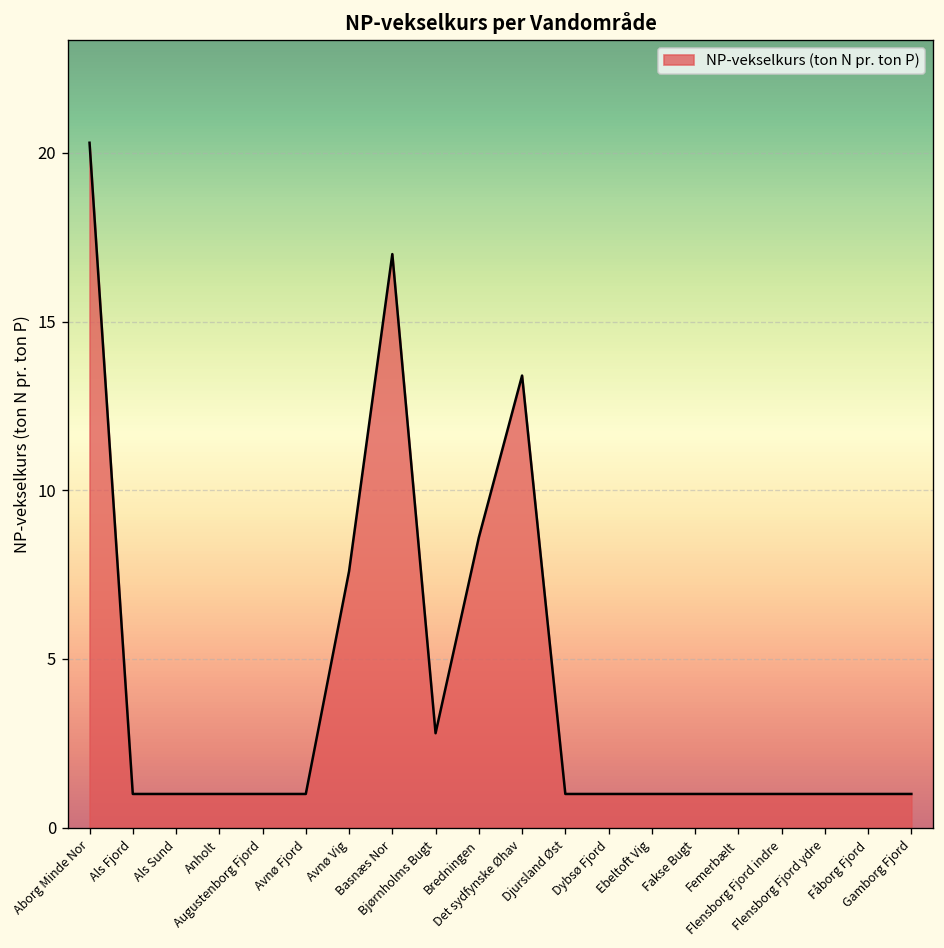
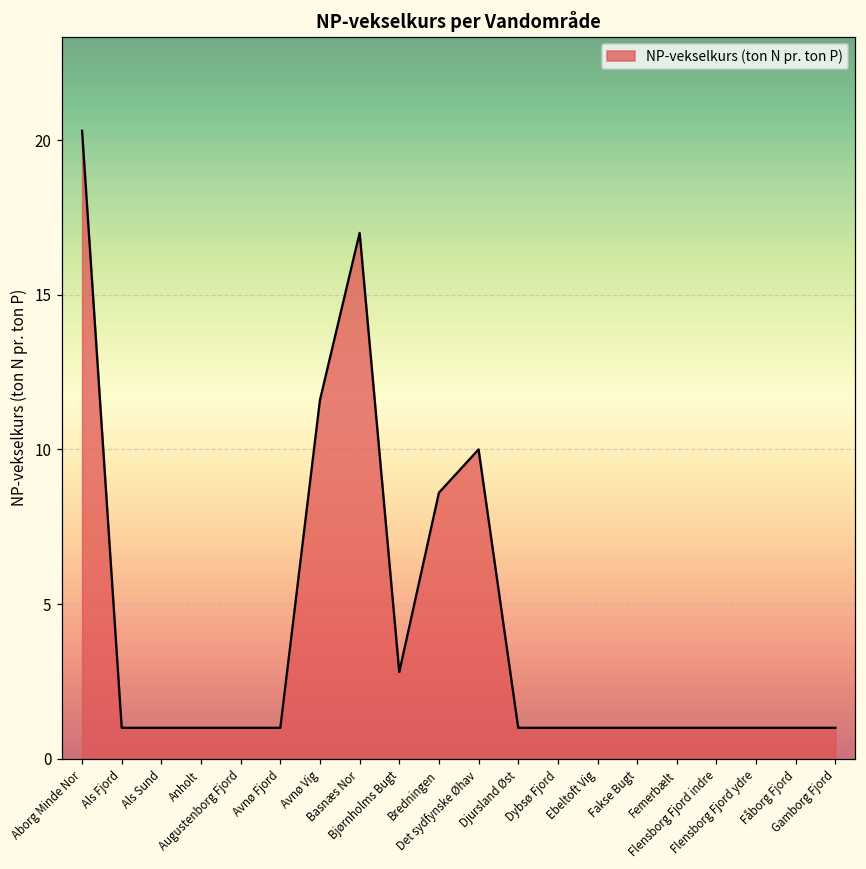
  {
    "Aborg Minde Nor": 20.3,
    "Als Fjord": 1.0,
    "Als Sund": 1.0,
    "Anholt": 1.0,
    "Augustenborg Fjord": 1.0,
    "Avnø Fjord": 1.0,
-   "Avnø Vig": 7.6,
+   "Avnø Vig": 11.6,
    "Basnæs Nor": 17.0,
    "Bjørnholms Bugt": 2.8,
    "Bredningen": 8.6,
-   "Det sydfynske Øhav": 13.4,
+   "Det sydfynske Øhav": 10.0,
    "Djursland Øst": 1.0,
    "Dybsø Fjord": 1.0,
    "Ebeltoft Vig": 1.0,
    "Fakse Bugt": 1.0,
    "Femerbælt": 1.0,
    "Flensborg Fjord indre": 1.0,
    "Flensborg Fjord ydre": 1.0,
    "Fåborg Fjord": 1.0,
    "Gamborg Fjord": 1.0
  }
